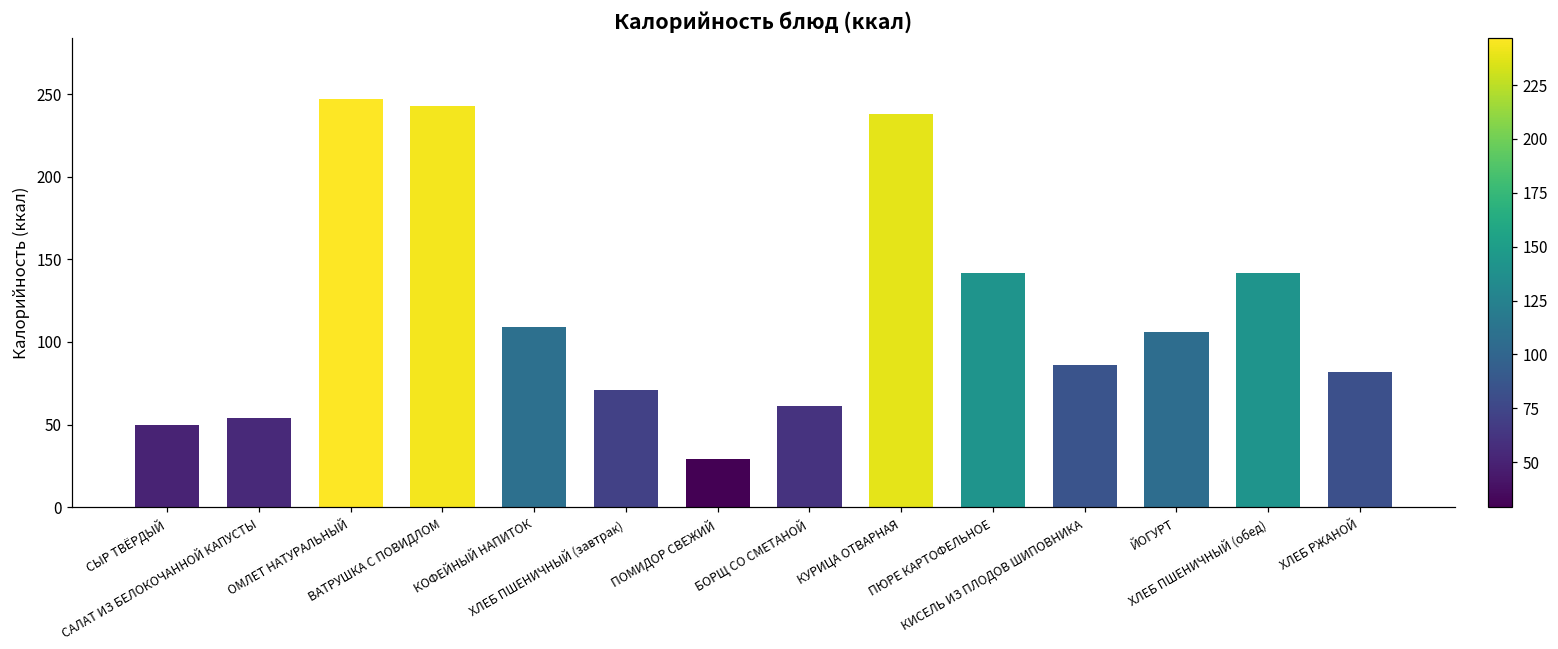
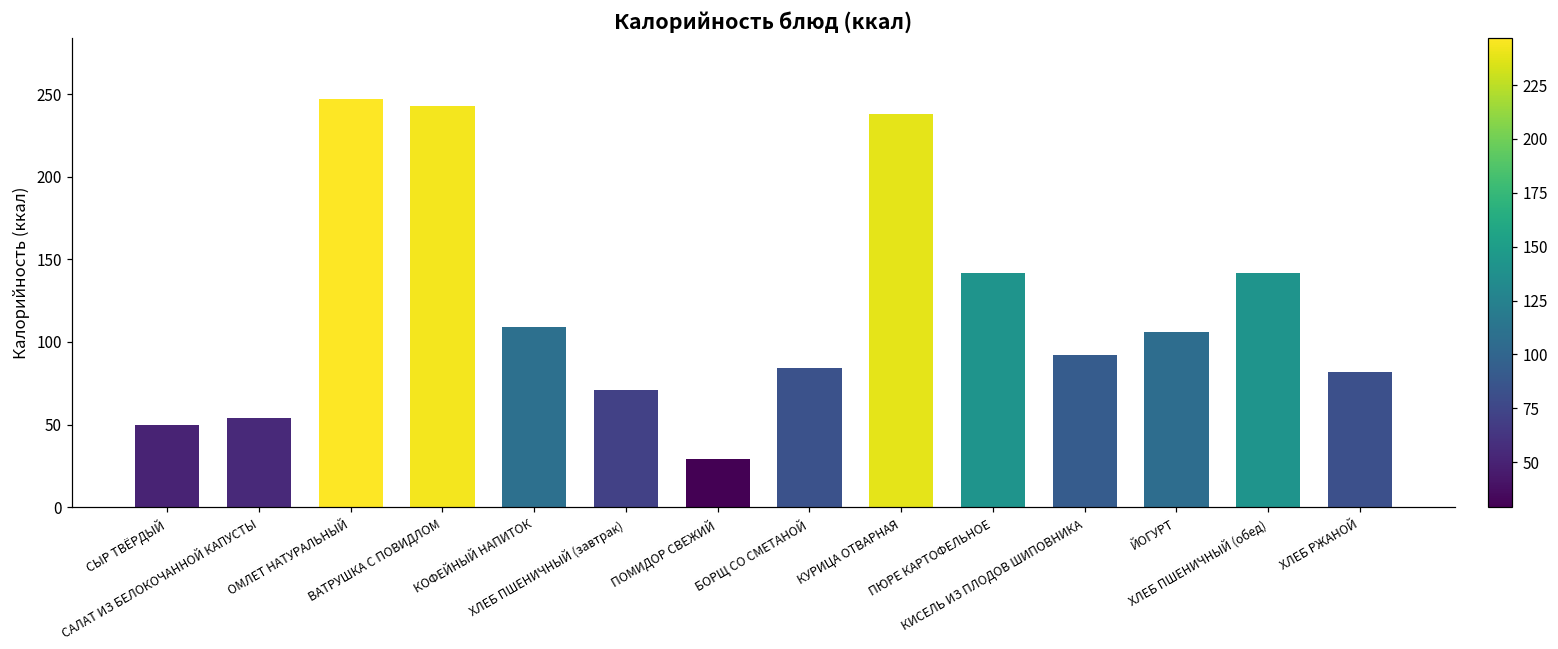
  {
    "СЫР ТВЁРДЫЙ": 50,
    "САЛАТ ИЗ БЕЛОКОЧАННОЙ КАПУСТЫ": 54,
    "ОМЛЕТ НАТУРАЛЬНЫЙ": 247,
    "ВАТРУШКА С ПОВИДЛОМ": 243,
    "КОФЕЙНЫЙ НАПИТОК": 109,
    "ХЛЕБ ПШЕНИЧНЫЙ (завтрак)": 71,
    "ПОМИДОР СВЕЖИЙ": 29,
-   "БОРЩ СО СМЕТАНОЙ": 61,
+   "БОРЩ СО СМЕТАНОЙ": 84,
    "КУРИЦА ОТВАРНАЯ": 238,
    "ПЮРЕ КАРТОФЕЛЬНОЕ": 142,
-   "КИСЕЛЬ ИЗ ПЛОДОВ ШИПОВНИКА": 86,
+   "КИСЕЛЬ ИЗ ПЛОДОВ ШИПОВНИКА": 92,
    "ЙОГУРТ": 106,
    "ХЛЕБ ПШЕНИЧНЫЙ (обед)": 142,
    "ХЛЕБ РЖАНОЙ": 82
  }
